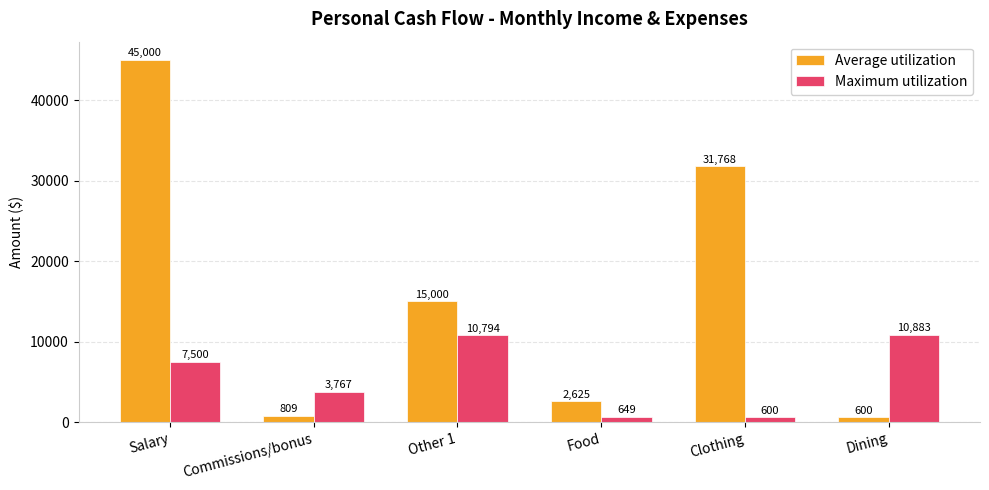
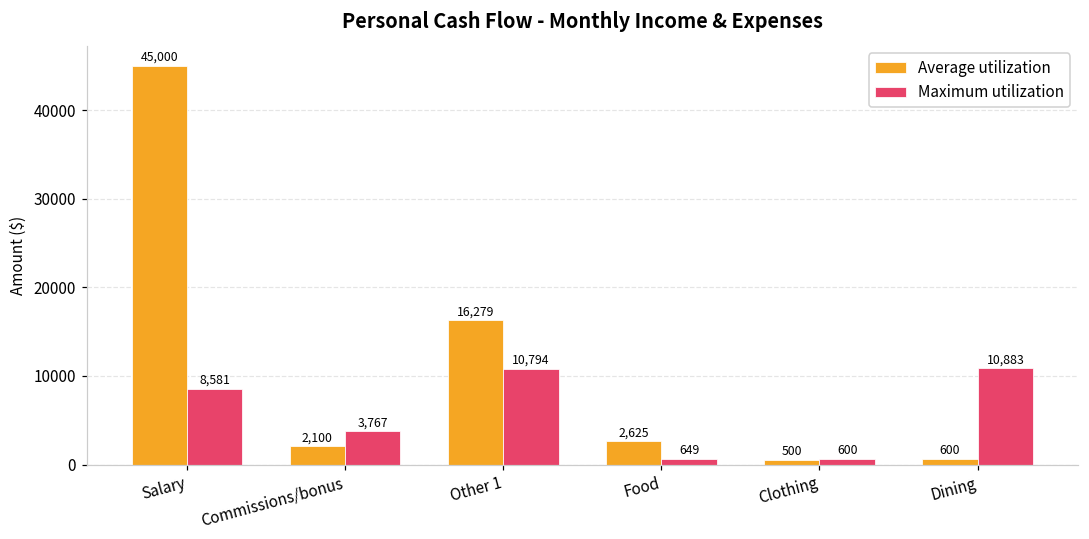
  {
    "Average utilization": {
      "Salary": "45,000",
-     "Commissions/bonus": "809",
-     "Other 1": "15,000",
+     "Commissions/bonus": "2,100",
+     "Other 1": "16,279",
      "Food": "2,625",
-     "Clothing": "31,768",
+     "Clothing": "500",
      "Dining": "600"
    },
    "Maximum utilization": {
-     "Salary": "7,500",
+     "Salary": "8,581",
      "Commissions/bonus": "3,767",
      "Other 1": "10,794",
      "Food": "649",
      "Clothing": "600",
      "Dining": "10,883"
    }
  }
